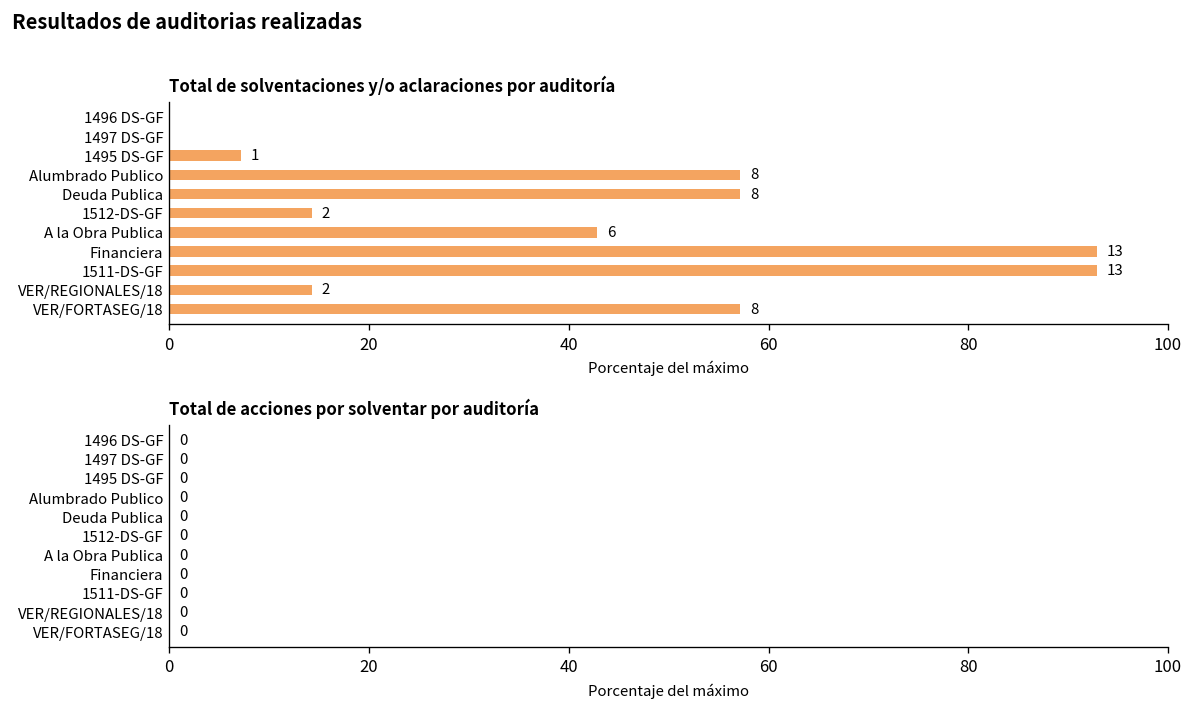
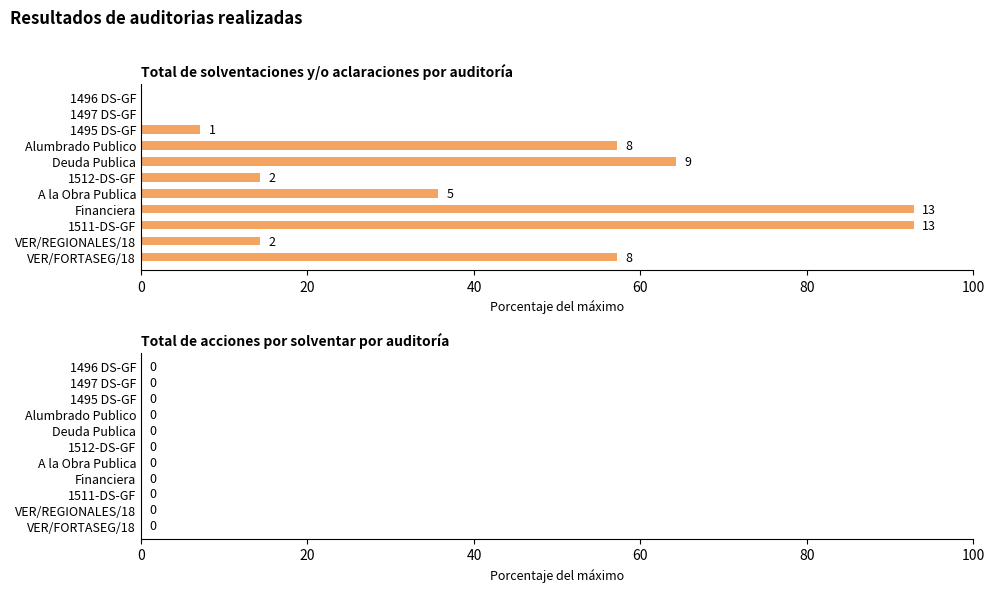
  {
    "Total de solventaciones y/o aclaraciones por auditoría": {
-     "Deuda Publica": 8,
-     "A la Obra Publica": 6
+     "Deuda Publica": 9,
+     "A la Obra Publica": 5
    },
    "Total de acciones por solventar por auditoría": {
      "1496 DS-GF": 0,
      "1497 DS-GF": 0,
      "1495 DS-GF": 0,
      "Alumbrado Publico": 0,
      "Deuda Publica": 0,
      "1512-DS-GF": 0,
      "A la Obra Publica": 0,
      "Financiera": 0,
      "1511-DS-GF": 0,
      "VER/REGIONALES/18": 0,
      "VER/FORTASEG/18": 0
    }
  }
